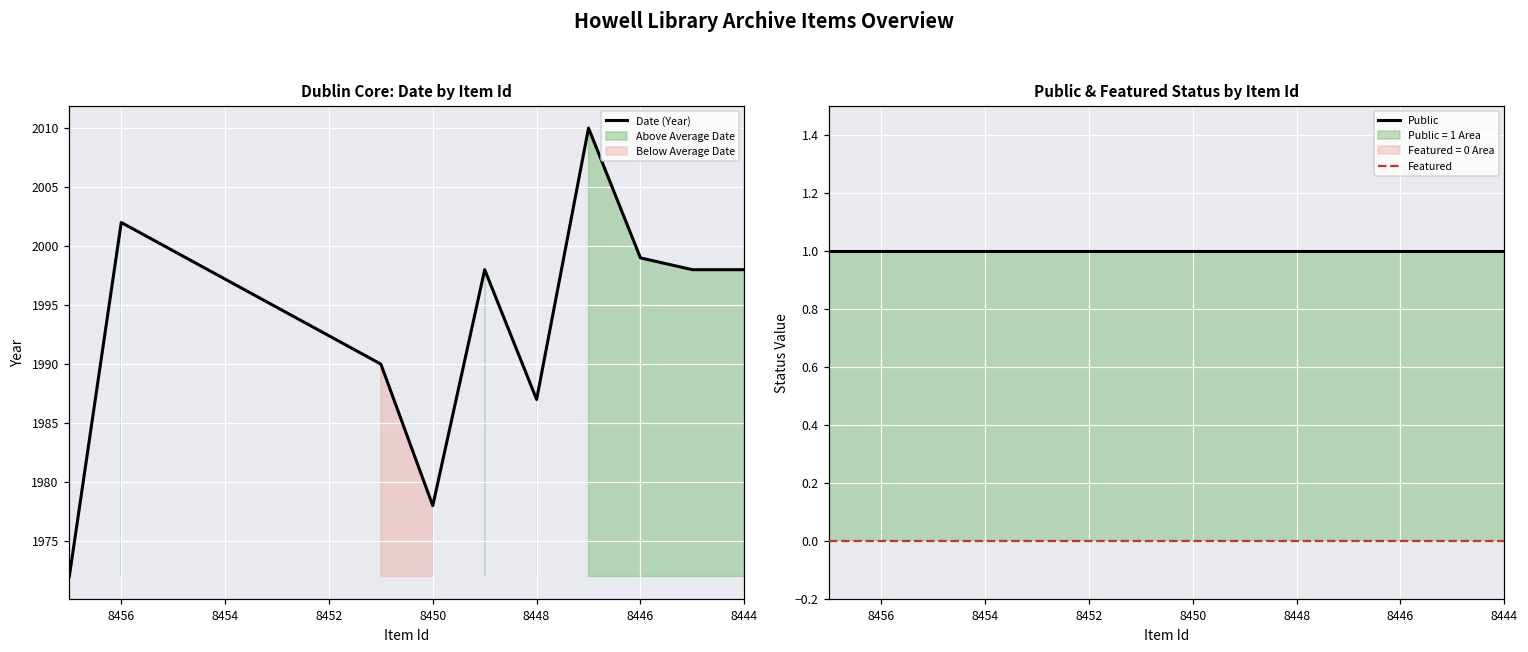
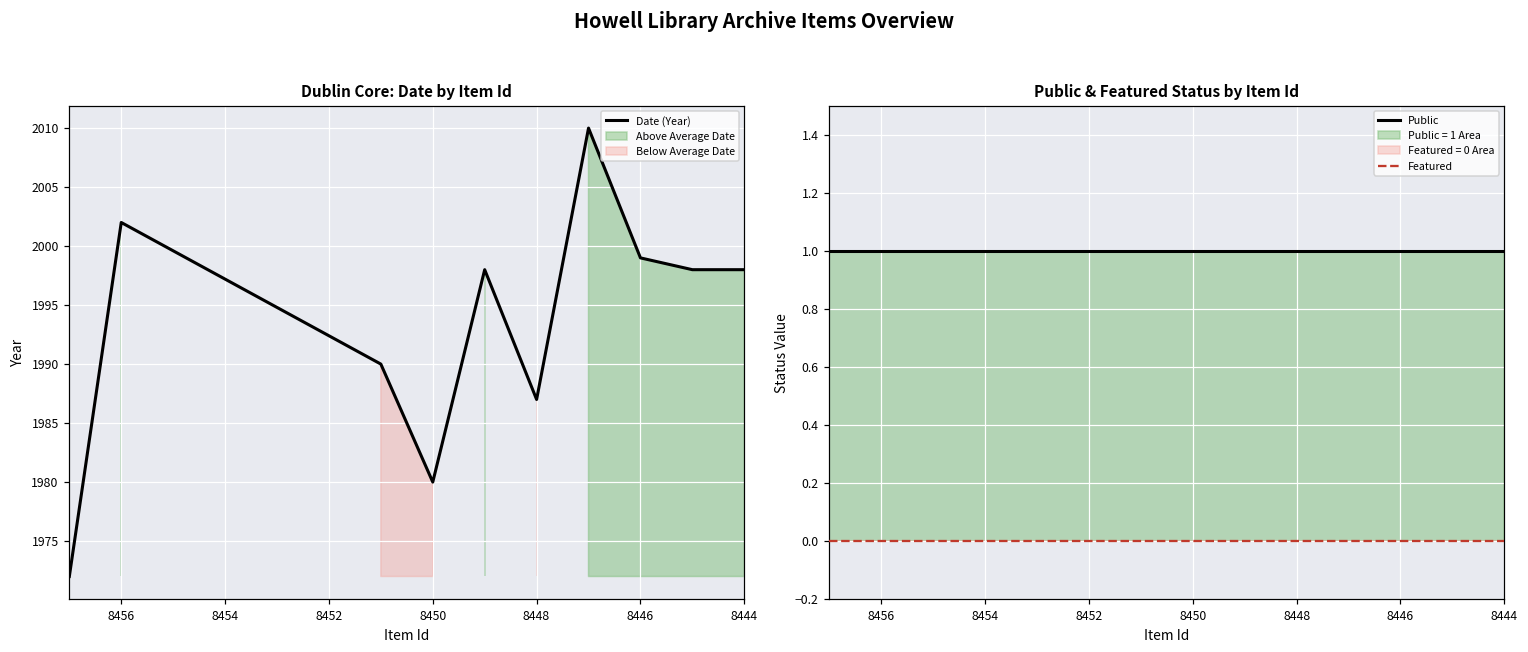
  {
    "Dublin Core: Date by Item Id": {
      "8456": 2002,
-     "8450": 1978,
+     "8450": 1980,
      "8448": 1987,
      "8446": 1999,
      "8444": 1998
    },
    "Public & Featured Status by Item Id": {
      "Public = 1 Area": {
        "8456": 1.00,
        "8450": 1.00,
        "8448": 1.00,
        "8446": 1.00,
        "8444": 1.00
      },
      "Featured = 0 Area": {
        "8456": 0.00,
        "8450": 0.00,
        "8448": 0.00,
        "8446": 0.00,
        "8444": 0.00
      }
    }
  }
